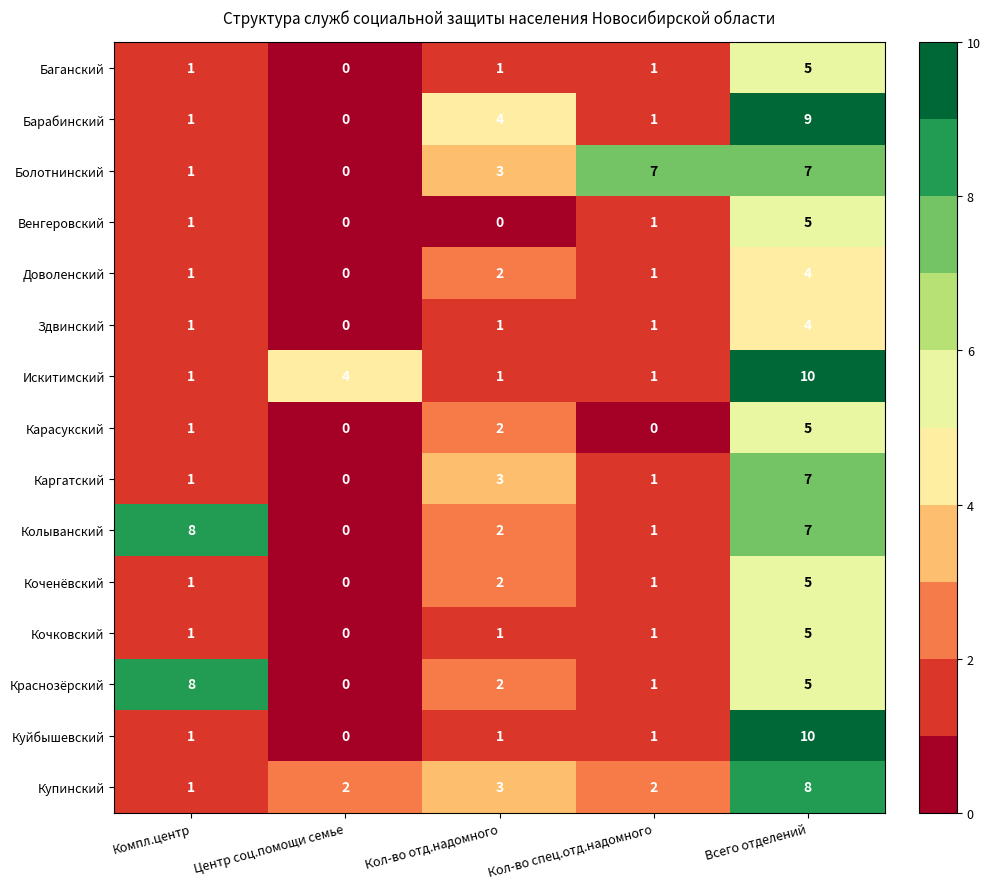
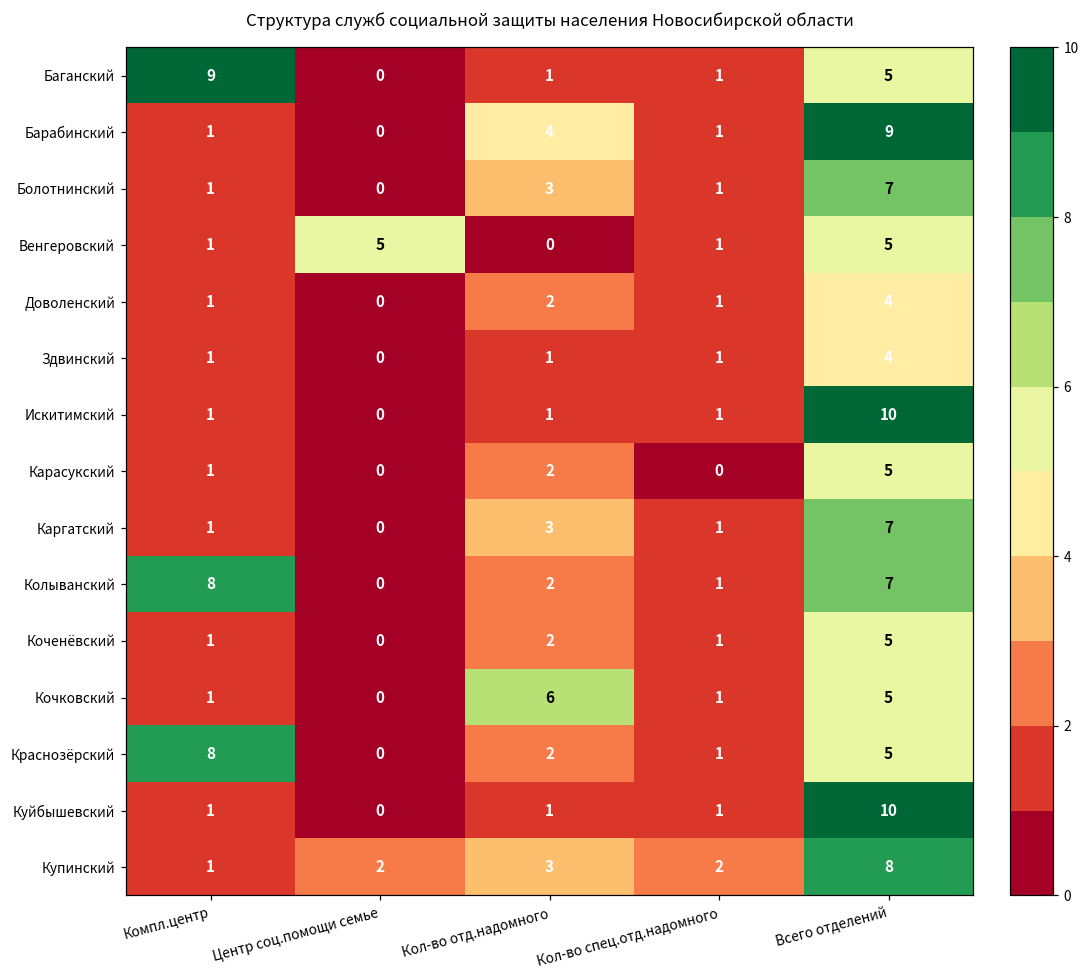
  {
    "Баганский": {
-     "Компл.центр": 1,
+     "Компл.центр": 9,
      "Центр соц.помощи семье": 0,
      "Кол-во отд.надомного": 1,
      "Кол-во спец.отд.надомного": 1,
      "Всего отделений": 5
    },
    "Барабинский": {
      "Компл.центр": 1,
      "Центр соц.помощи семье": 0,
      "Кол-во отд.надомного": 4,
      "Кол-во спец.отд.надомного": 1,
      "Всего отделений": 9
    },
    "Болотнинский": {
      "Компл.центр": 1,
      "Центр соц.помощи семье": 0,
      "Кол-во отд.надомного": 3,
-     "Кол-во спец.отд.надомного": 7,
+     "Кол-во спец.отд.надомного": 1,
      "Всего отделений": 7
    },
    "Венгеровский": {
      "Компл.центр": 1,
-     "Центр соц.помощи семье": 0,
+     "Центр соц.помощи семье": 5,
      "Кол-во отд.надомного": 0,
      "Кол-во спец.отд.надомного": 1,
      "Всего отделений": 5
    },
    "Доволенский": {
      "Компл.центр": 1,
      "Центр соц.помощи семье": 0,
      "Кол-во отд.надомного": 2,
      "Кол-во спец.отд.надомного": 1,
      "Всего отделений": 4
    },
    "Здвинский": {
      "Компл.центр": 1,
      "Центр соц.помощи семье": 0,
      "Кол-во отд.надомного": 1,
      "Кол-во спец.отд.надомного": 1,
      "Всего отделений": 4
    },
    "Искитимский": {
      "Компл.центр": 1,
-     "Центр соц.помощи семье": 4,
+     "Центр соц.помощи семье": 0,
      "Кол-во отд.надомного": 1,
      "Кол-во спец.отд.надомного": 1,
      "Всего отделений": 10
    },
    "Карасукский": {
      "Компл.центр": 1,
      "Центр соц.помощи семье": 0,
      "Кол-во отд.надомного": 2,
      "Кол-во спец.отд.надомного": 0,
      "Всего отделений": 5
    },
    "Каргатский": {
      "Компл.центр": 1,
      "Центр соц.помощи семье": 0,
      "Кол-во отд.надомного": 3,
      "Кол-во спец.отд.надомного": 1,
      "Всего отделений": 7
    },
    "Колыванский": {
      "Компл.центр": 8,
      "Центр соц.помощи семье": 0,
      "Кол-во отд.надомного": 2,
      "Кол-во спец.отд.надомного": 1,
      "Всего отделений": 7
    },
    "Коченёвский": {
      "Компл.центр": 1,
      "Центр соц.помощи семье": 0,
      "Кол-во отд.надомного": 2,
      "Кол-во спец.отд.надомного": 1,
      "Всего отделений": 5
    },
    "Кочковский": {
      "Компл.центр": 1,
      "Центр соц.помощи семье": 0,
-     "Кол-во отд.надомного": 1,
+     "Кол-во отд.надомного": 6,
      "Кол-во спец.отд.надомного": 1,
      "Всего отделений": 5
    },
    "Краснозёрский": {
      "Компл.центр": 8,
      "Центр соц.помощи семье": 0,
      "Кол-во отд.надомного": 2,
      "Кол-во спец.отд.надомного": 1,
      "Всего отделений": 5
    },
    "Куйбышевский": {
      "Компл.центр": 1,
      "Центр соц.помощи семье": 0,
      "Кол-во отд.надомного": 1,
      "Кол-во спец.отд.надомного": 1,
      "Всего отделений": 10
    },
    "Купинский": {
      "Компл.центр": 1,
      "Центр соц.помощи семье": 2,
      "Кол-во отд.надомного": 3,
      "Кол-во спец.отд.надомного": 2,
      "Всего отделений": 8
    }
  }
